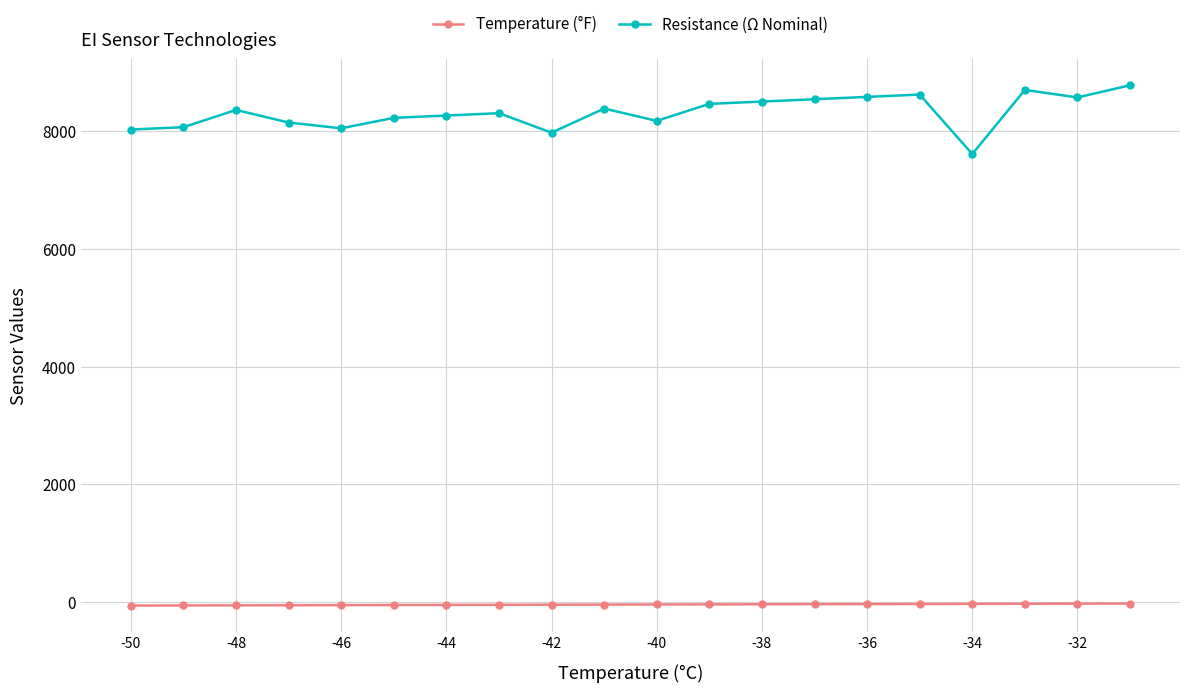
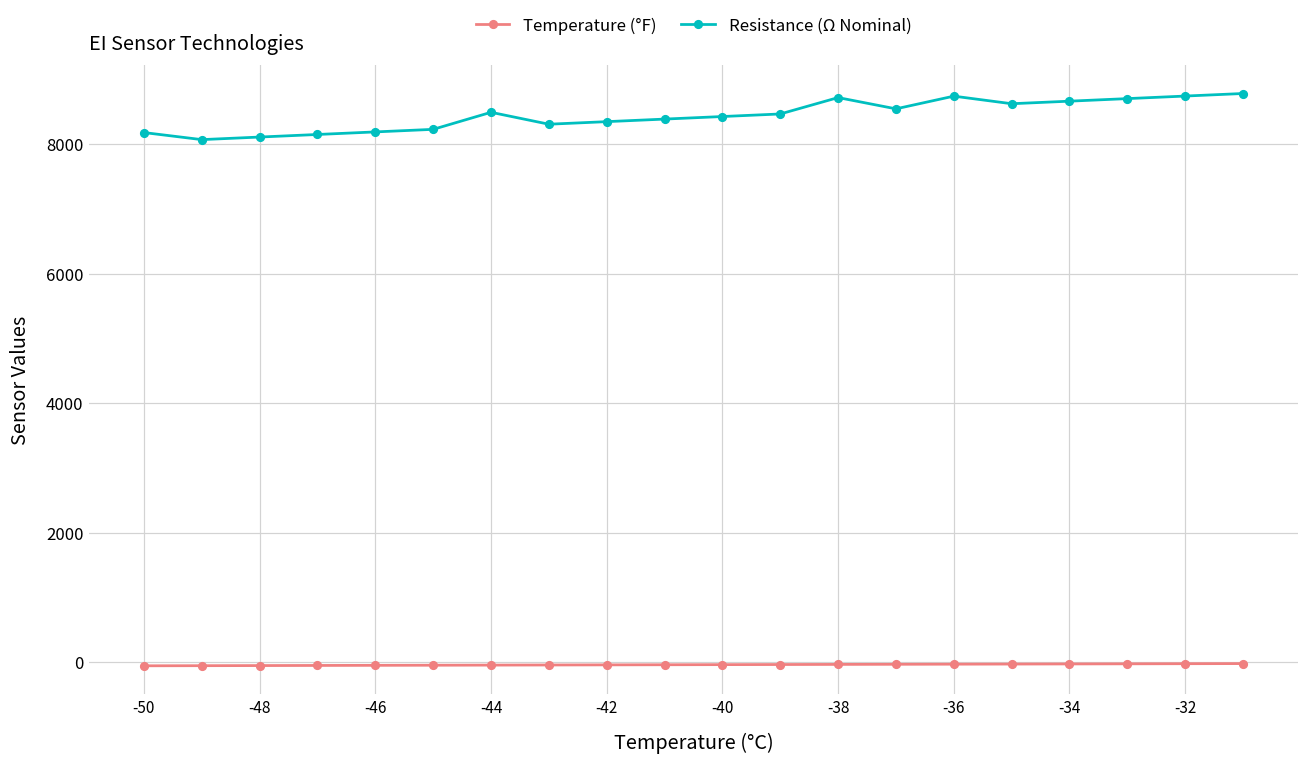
  {
    "Temperature (°F)": {
      "-50": -100,
      "-48": -100,
      "-46": -100,
      "-44": 0,
      "-42": 0,
      "-40": 0,
      "-38": 0,
      "-36": 0,
      "-34": 0,
      "-32": 0
    },
    "Resistance (Ω Nominal)": {
-     "-50": 8000,
-     "-48": 8400,
-     "-46": 8100,
-     "-44": 8300,
-     "-42": 8000,
-     "-40": 8200,
-     "-38": 8500,
-     "-36": 8600,
-     "-34": 7600,
-     "-32": 8600
+     "-50": 8200,
+     "-48": 8100,
+     "-46": 8200,
+     "-44": 8500,
+     "-42": 8300,
+     "-40": 8400,
+     "-38": 8700,
+     "-36": 8700,
+     "-34": 8700,
+     "-32": 8700
    }
  }
